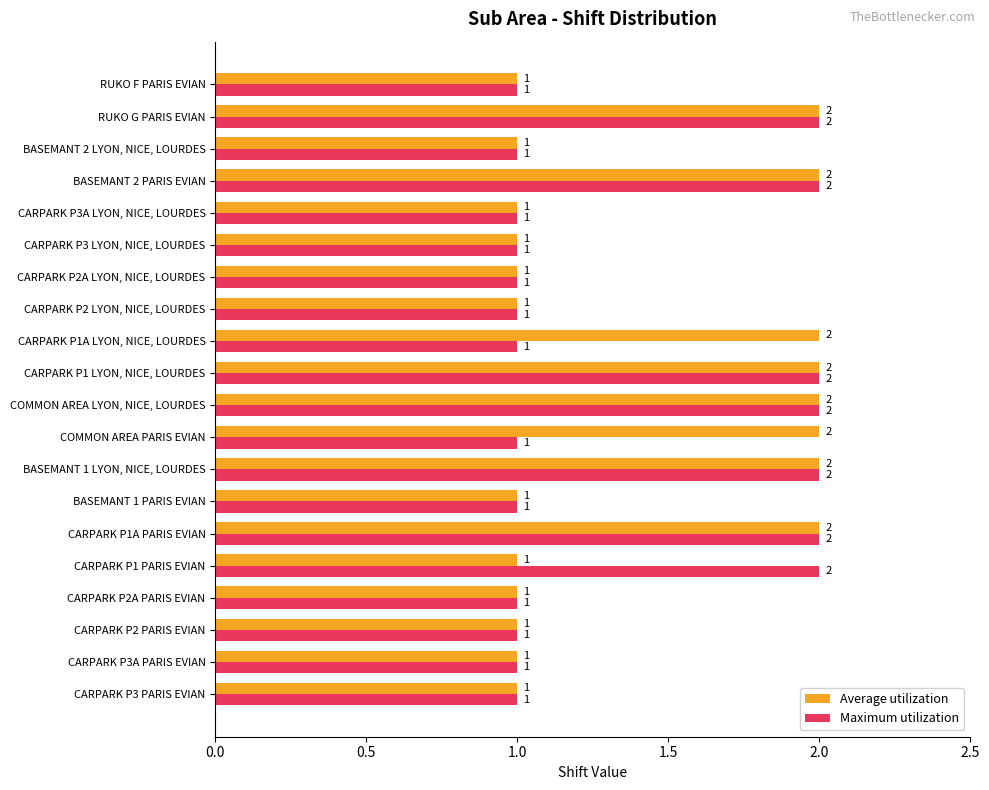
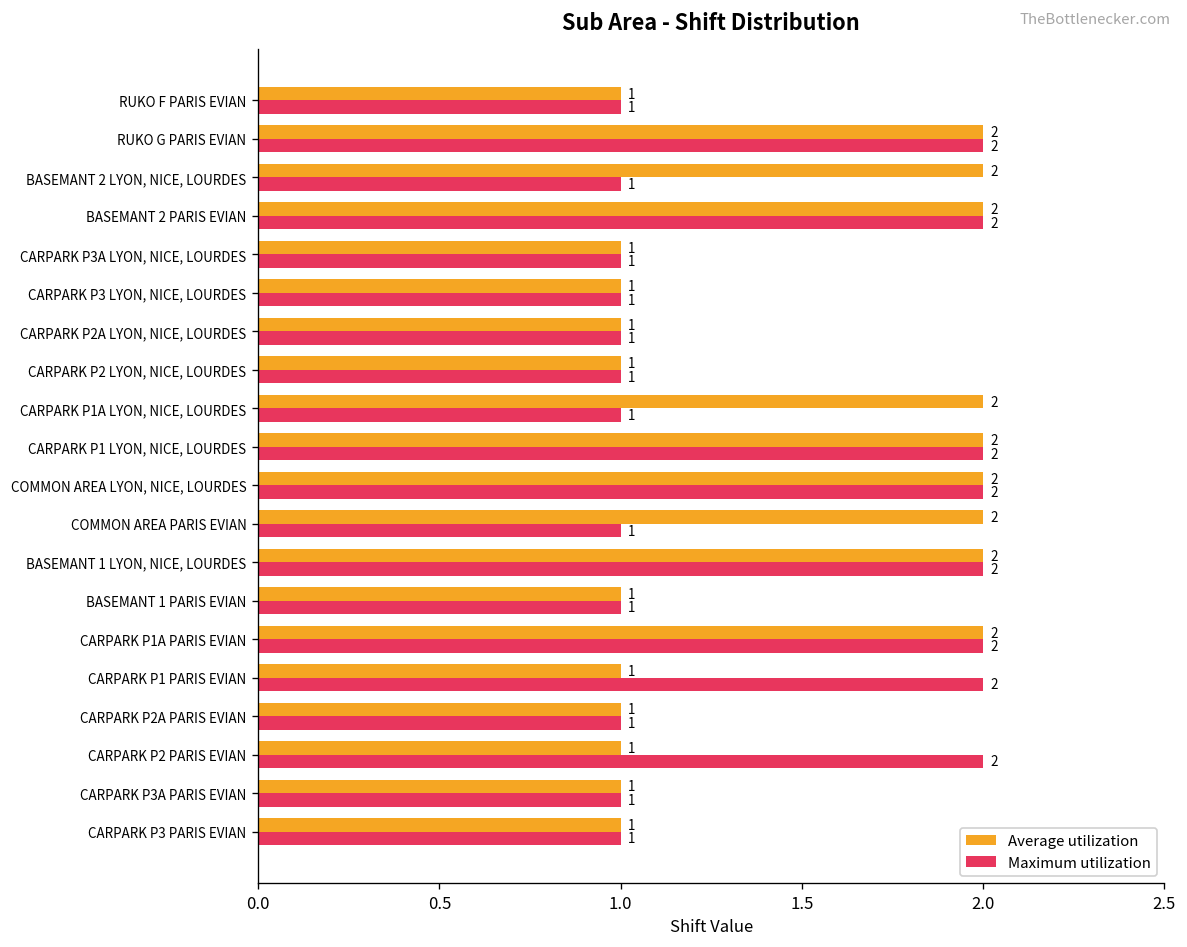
  {
    "Average utilization": {
      "RUKO F PARIS EVIAN": 1,
      "RUKO G PARIS EVIAN": 2,
-     "BASEMANT 2 LYON, NICE, LOURDES": 1,
+     "BASEMANT 2 LYON, NICE, LOURDES": 2,
      "BASEMANT 2 PARIS EVIAN": 2,
      "CARPARK P3A LYON, NICE, LOURDES": 1,
      "CARPARK P3 LYON, NICE, LOURDES": 1,
      "CARPARK P2A LYON, NICE, LOURDES": 1,
      "CARPARK P2 LYON, NICE, LOURDES": 1,
      "CARPARK P1A LYON, NICE, LOURDES": 2,
      "CARPARK P1 LYON, NICE, LOURDES": 2,
      "COMMON AREA LYON, NICE, LOURDES": 2,
      "COMMON AREA PARIS EVIAN": 2,
      "BASEMANT 1 LYON, NICE, LOURDES": 2,
      "BASEMANT 1 PARIS EVIAN": 1,
      "CARPARK P1A PARIS EVIAN": 2,
      "CARPARK P1 PARIS EVIAN": 1,
      "CARPARK P2A PARIS EVIAN": 1,
      "CARPARK P2 PARIS EVIAN": 1,
      "CARPARK P3A PARIS EVIAN": 1,
      "CARPARK P3 PARIS EVIAN": 1
    },
    "Maximum utilization": {
      "RUKO F PARIS EVIAN": 1,
      "RUKO G PARIS EVIAN": 2,
      "BASEMANT 2 LYON, NICE, LOURDES": 1,
      "BASEMANT 2 PARIS EVIAN": 2,
      "CARPARK P3A LYON, NICE, LOURDES": 1,
      "CARPARK P3 LYON, NICE, LOURDES": 1,
      "CARPARK P2A LYON, NICE, LOURDES": 1,
      "CARPARK P2 LYON, NICE, LOURDES": 1,
      "CARPARK P1A LYON, NICE, LOURDES": 1,
      "CARPARK P1 LYON, NICE, LOURDES": 2,
      "COMMON AREA LYON, NICE, LOURDES": 2,
      "COMMON AREA PARIS EVIAN": 1,
      "BASEMANT 1 LYON, NICE, LOURDES": 2,
      "BASEMANT 1 PARIS EVIAN": 1,
      "CARPARK P1A PARIS EVIAN": 2,
      "CARPARK P1 PARIS EVIAN": 2,
      "CARPARK P2A PARIS EVIAN": 1,
-     "CARPARK P2 PARIS EVIAN": 1,
+     "CARPARK P2 PARIS EVIAN": 2,
      "CARPARK P3A PARIS EVIAN": 1,
      "CARPARK P3 PARIS EVIAN": 1
    }
  }
